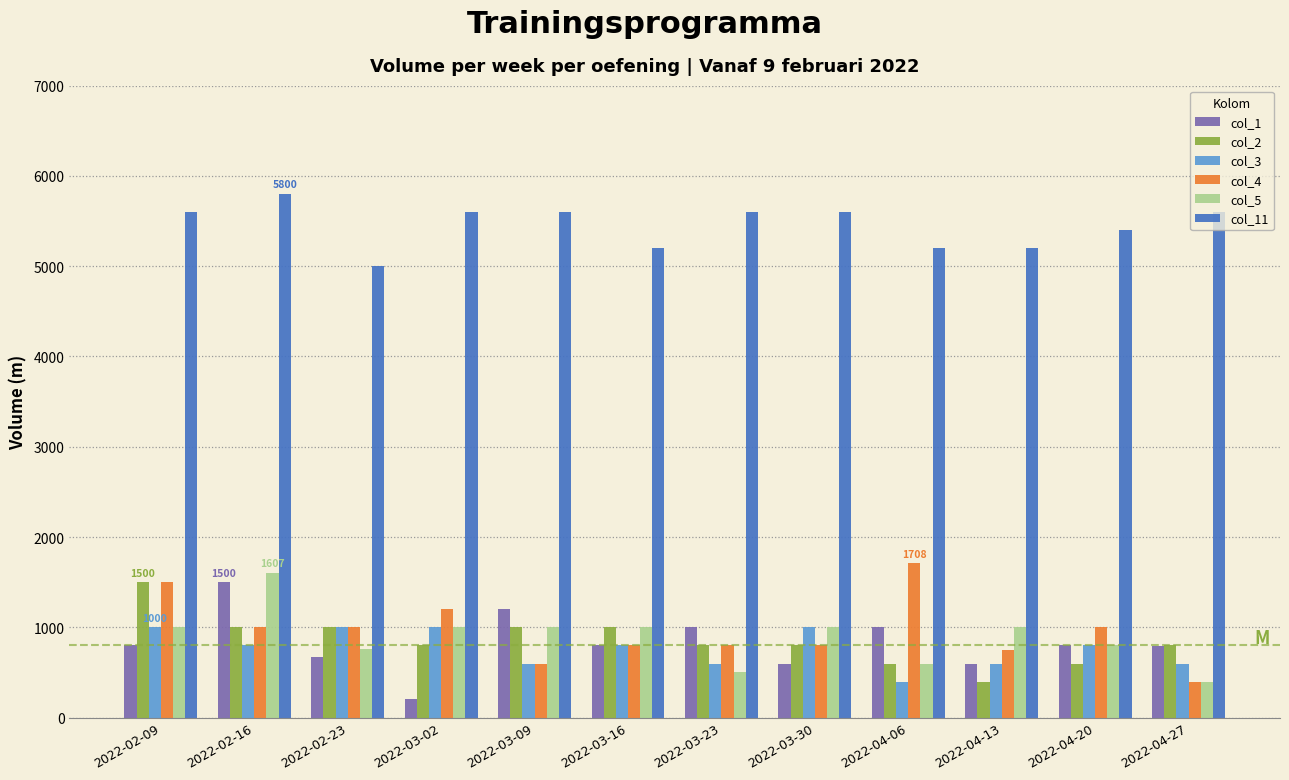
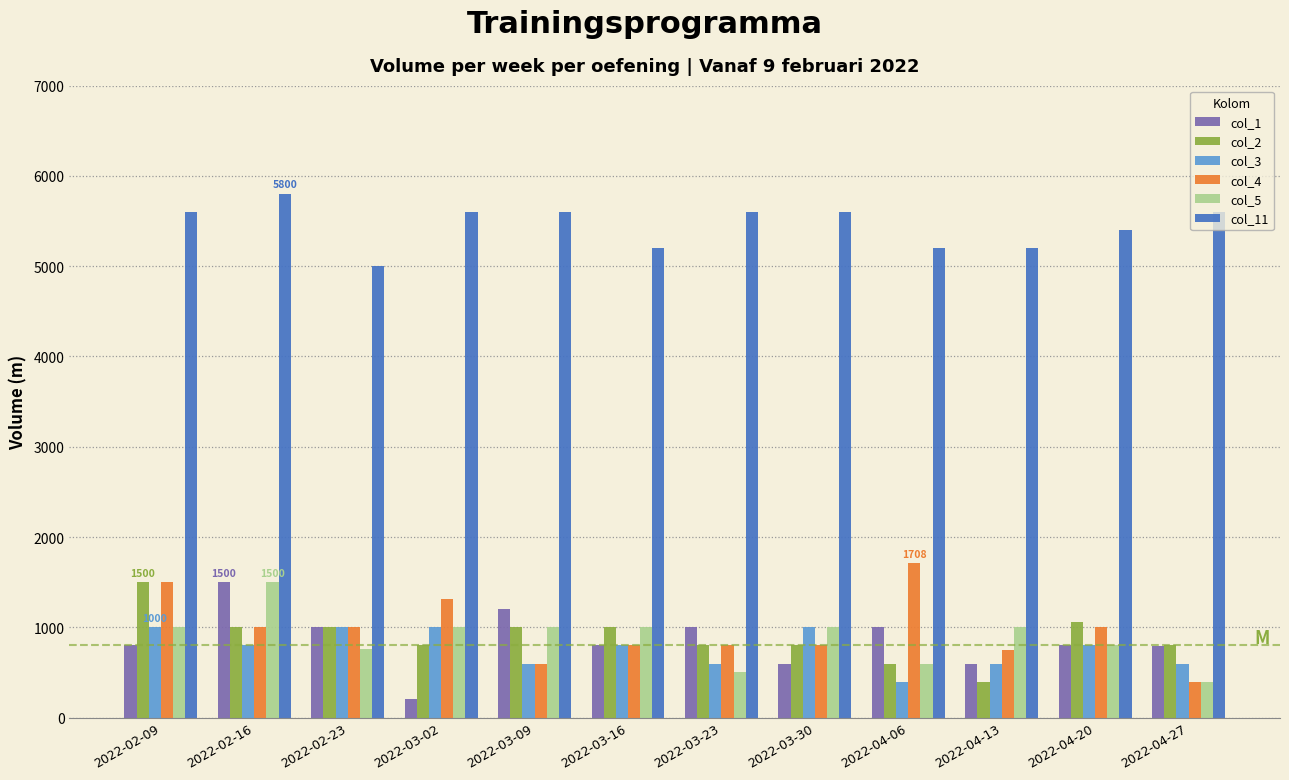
  {
    "col_1": {
      "2022-02-09": 800,
-     "2022-02-23": 700,
+     "2022-02-23": 1000,
      "2022-03-02": 200,
      "2022-03-09": 1200,
      "2022-03-16": 800,
      "2022-03-23": 1000,
      "2022-03-30": 600,
      "2022-04-06": 1000,
      "2022-04-13": 600,
      "2022-04-20": 800,
      "2022-04-27": 800
    },
    "col_2": {
      "2022-02-16": 1000,
      "2022-02-23": 1000,
      "2022-03-02": 800,
      "2022-03-09": 1000,
      "2022-03-16": 1000,
      "2022-03-23": 800,
      "2022-03-30": 800,
      "2022-04-06": 600,
      "2022-04-13": 400,
-     "2022-04-20": 600,
+     "2022-04-20": 1100,
      "2022-04-27": 800
    },
    "col_4": {
      "2022-02-16": 1000,
      "2022-02-23": 1000,
-     "2022-03-02": 1200,
+     "2022-03-02": 1300,
      "2022-03-09": 600,
      "2022-03-16": 800,
      "2022-03-23": 800,
      "2022-03-30": 800,
      "2022-04-13": 700,
      "2022-04-20": 1000,
      "2022-04-27": 400
    },
    "col_5": {
-     "2022-02-16": 1607
+     "2022-02-16": 1500
    }
  }
